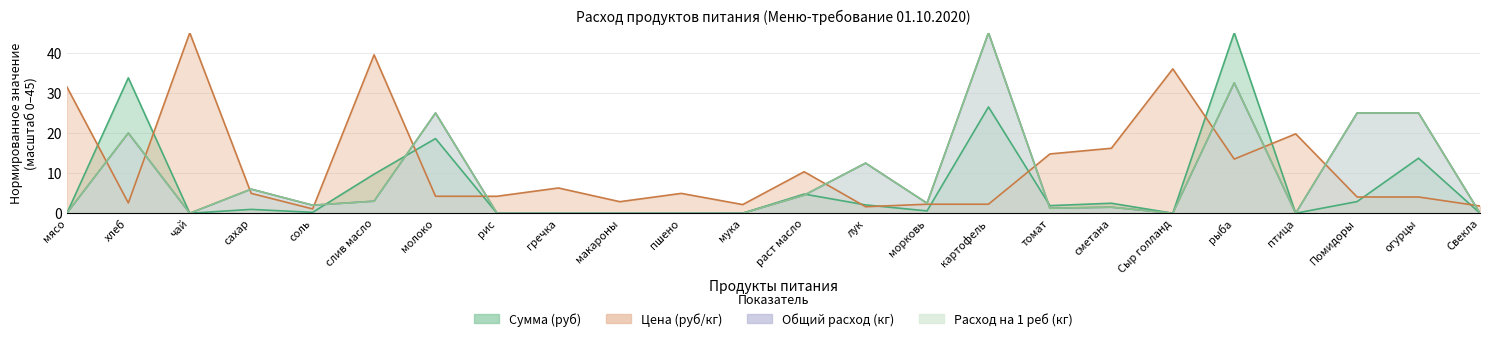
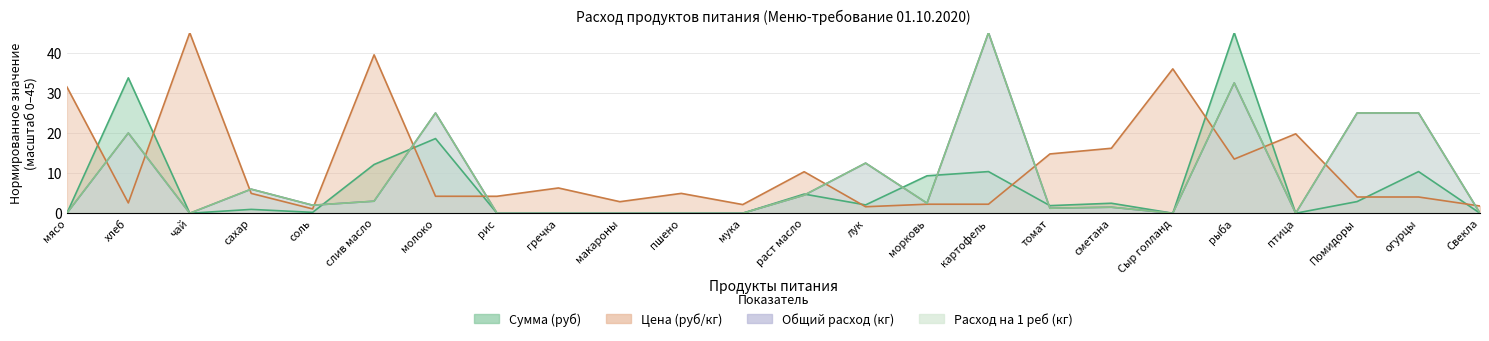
  {
    "Сумма (руб)": {
      "хлеб": 34,
      "сахар": 1,
      "соль": 0,
-     "слив масло": 10,
+     "слив масло": 12,
      "молоко": 19,
-     "морковь": 1,
-     "картофель": 27,
+     "морковь": 9,
+     "картофель": 10,
      "томат": 2,
      "сметана": 2,
      "рыба": 45,
      "Помидоры": 3,
-     "огурцы": 14
+     "огурцы": 10
    }
  }
